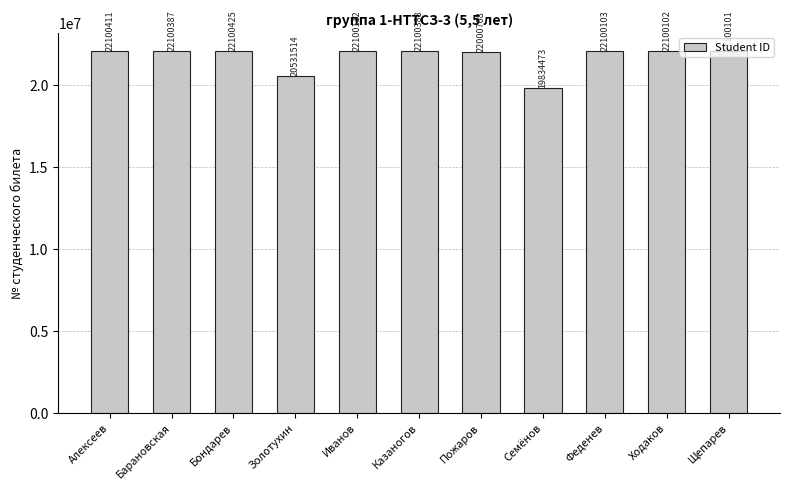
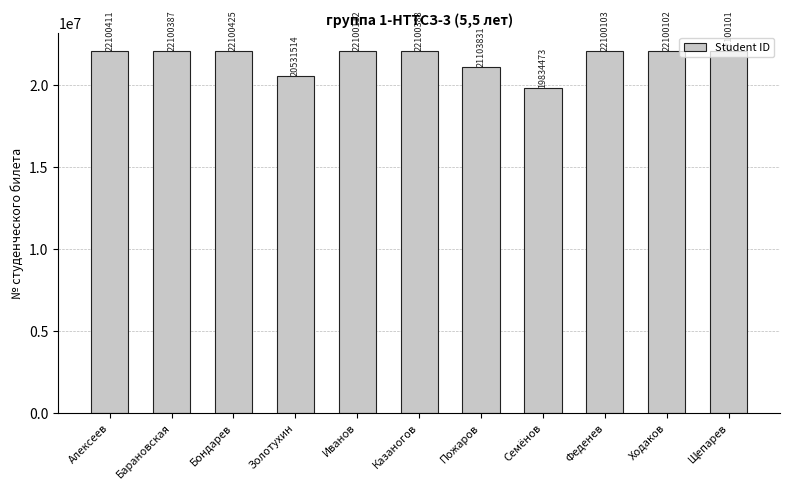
  {
    "Алексеев": 22100411,
    "Барановская": 22100387,
    "Бондарев": 22100425,
    "Золотухин": 20531514,
    "Иванов": 22100112,
    "Казаногов": 22100388,
-   "Пожаров": 22000708,
+   "Пожаров": 21103831,
    "Семёнов": 19834473,
    "Феденев": 22100103,
    "Ходаков": 22100102
  }
